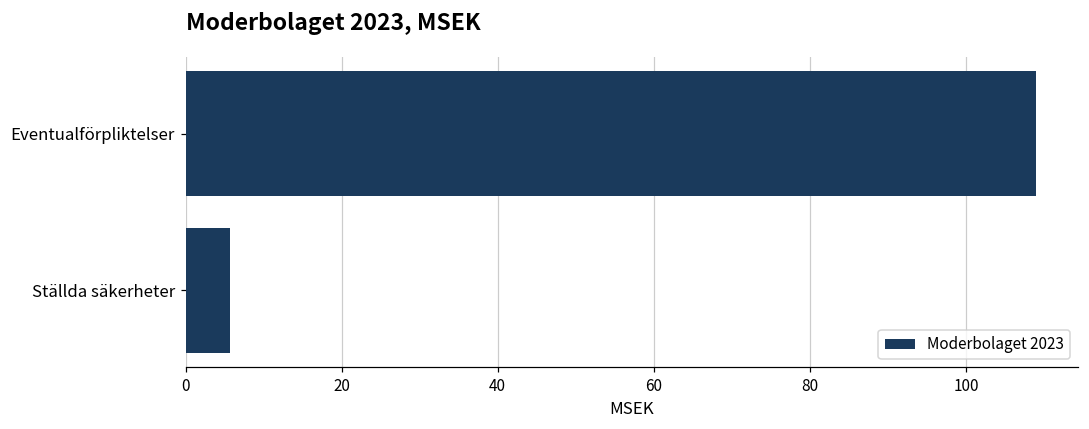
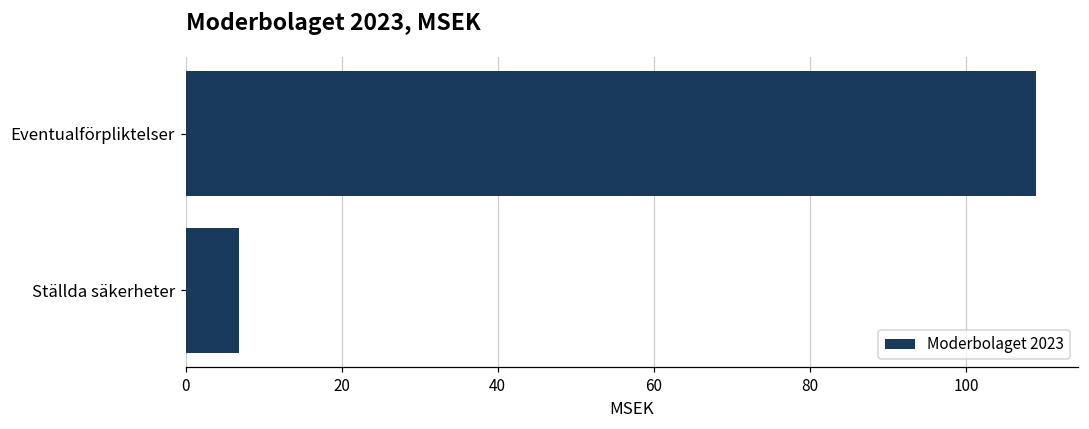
  {
    "Eventualförpliktelser": 109,
-   "Ställda säkerheter": 6
+   "Ställda säkerheter": 7
  }
